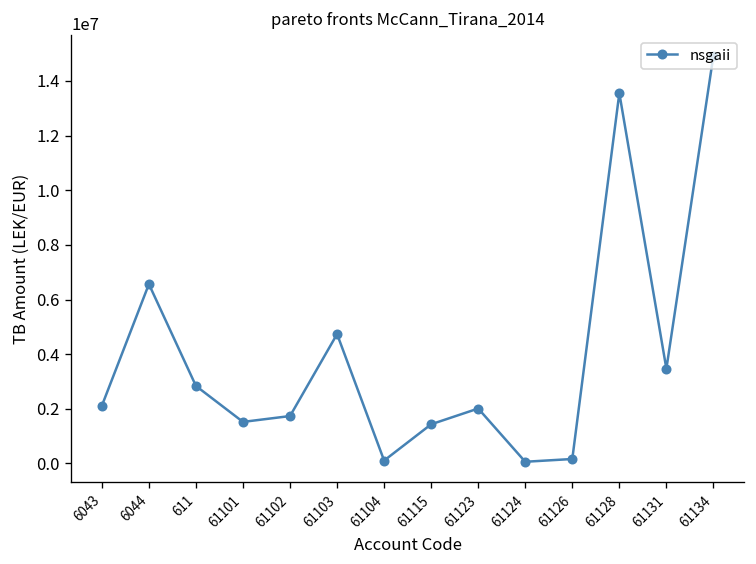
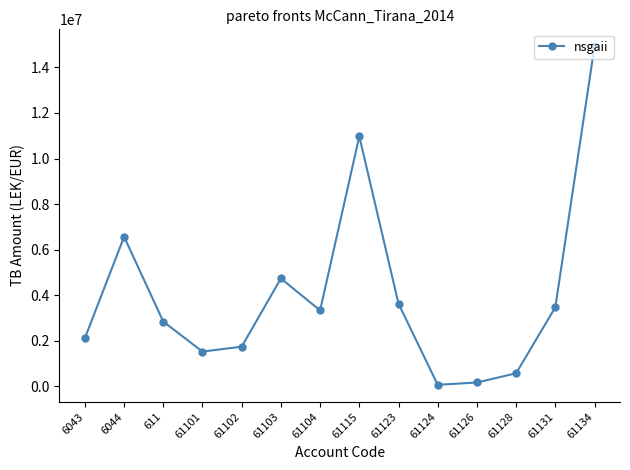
  {
    "6043": 2100000,
    "6044": 6600000,
    "611": 2800000,
    "61101": 1500000,
    "61102": 1700000,
    "61103": 4700000,
-   "61104": 100000,
-   "61115": 1400000,
-   "61123": 2000000,
+   "61104": 3300000,
+   "61115": 11000000,
+   "61123": 3600000,
    "61124": 100000,
    "61126": 200000,
-   "61128": 13600000,
+   "61128": 600000,
    "61131": 3500000
  }
